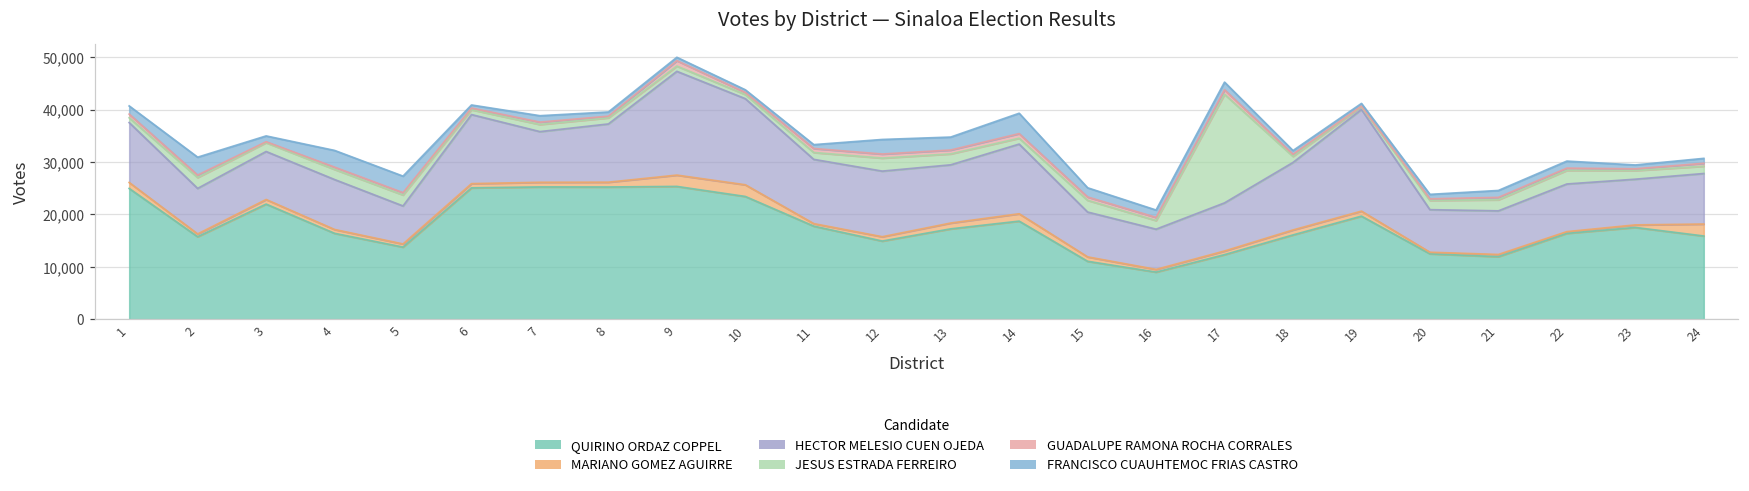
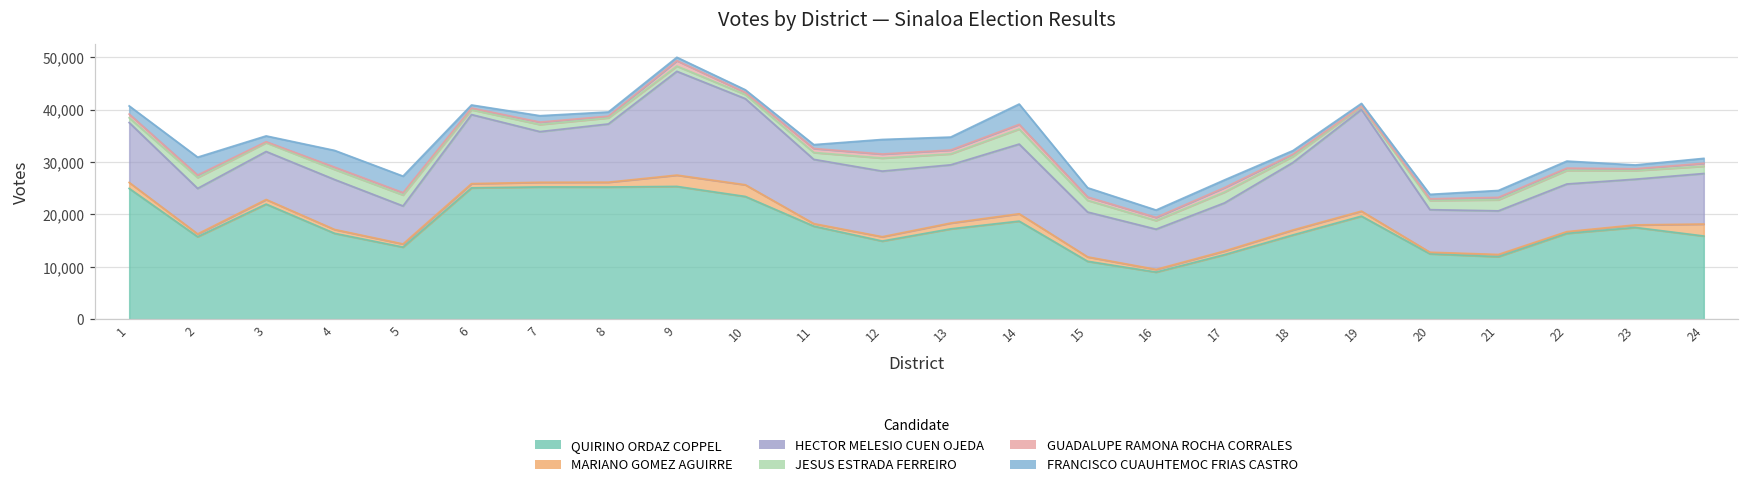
  {
    "JESUS ESTRADA FERREIRO": {
      "1": "1,000",
      "9": "1,000",
      "11": "1,000",
      "12": "2,000",
      "13": "2,000",
-     "14": "1,000",
+     "14": "3,000",
      "15": "2,000",
      "16": "2,000",
-     "17": "21,000",
+     "17": "2,000",
      "24": "1,000"
    }
  }
